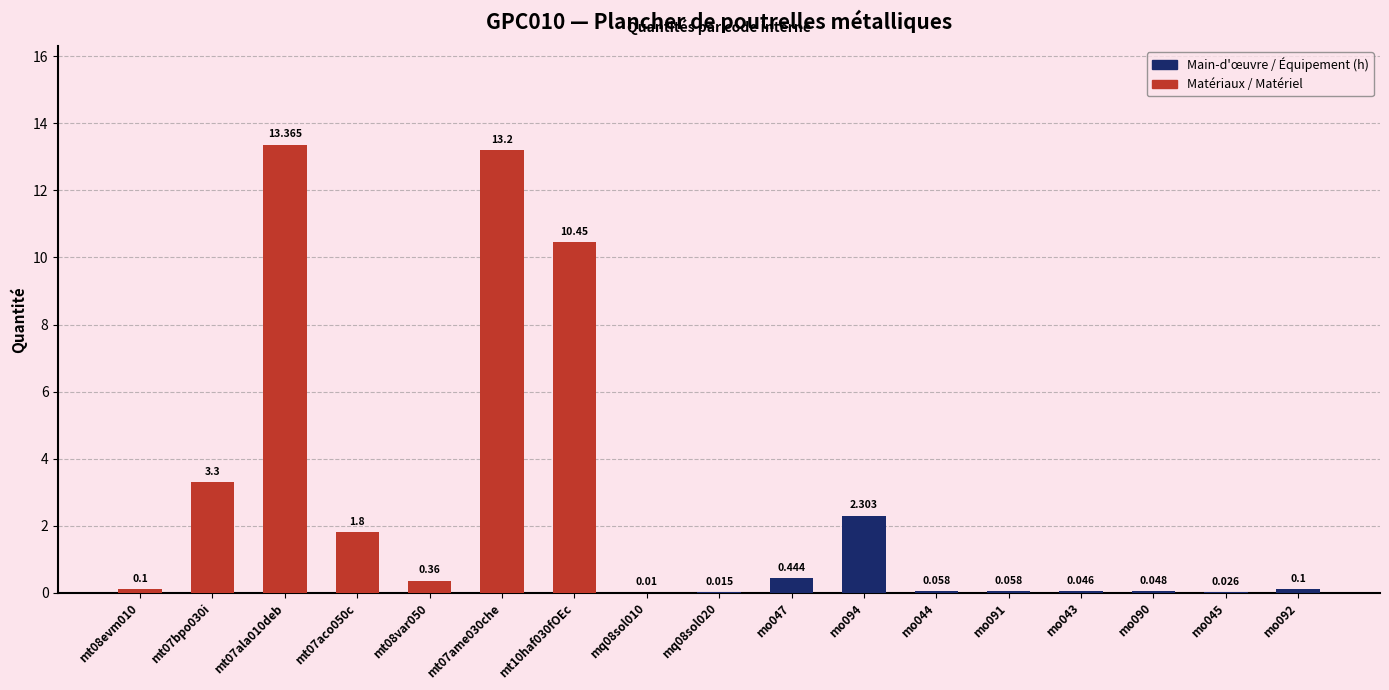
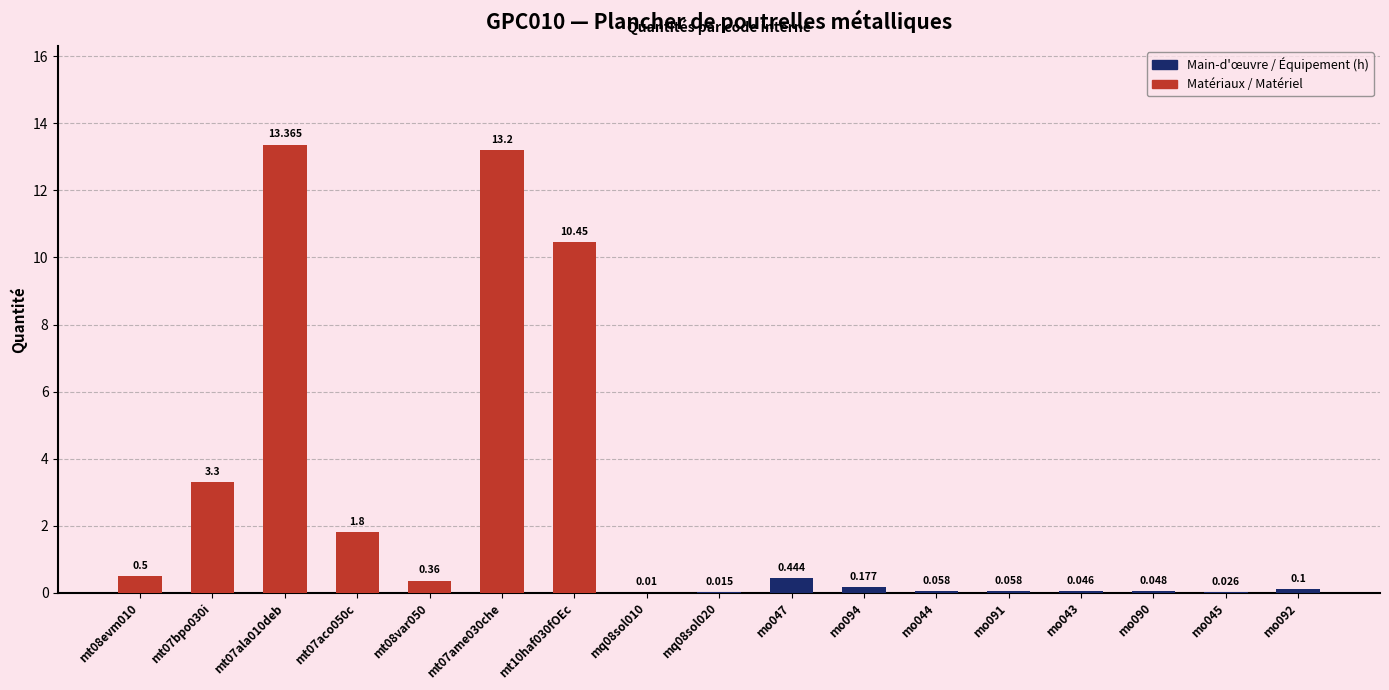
  {
-   "mt08evm010": 0.1,
+   "mt08evm010": 0.5,
    "mt07bpo030i": 3.3,
    "mt07ala010deb": 13.365,
    "mt07aco050c": 1.8,
    "mt08var050": 0.36,
    "mt07ame030che": 13.2,
    "mt10haf030fOEc": 10.45,
    "mq08sol010": 0.01,
    "mq08sol020": 0.015,
    "mo047": 0.444,
-   "mo094": 2.303,
+   "mo094": 0.177,
    "mo044": 0.058,
    "mo091": 0.058,
    "mo043": 0.046,
    "mo090": 0.048,
    "mo045": 0.026,
    "mo092": 0.1
  }
